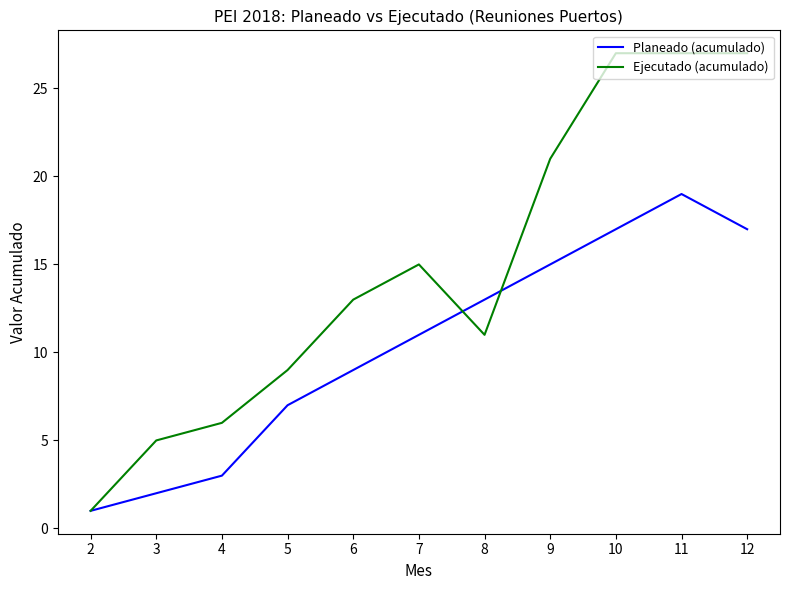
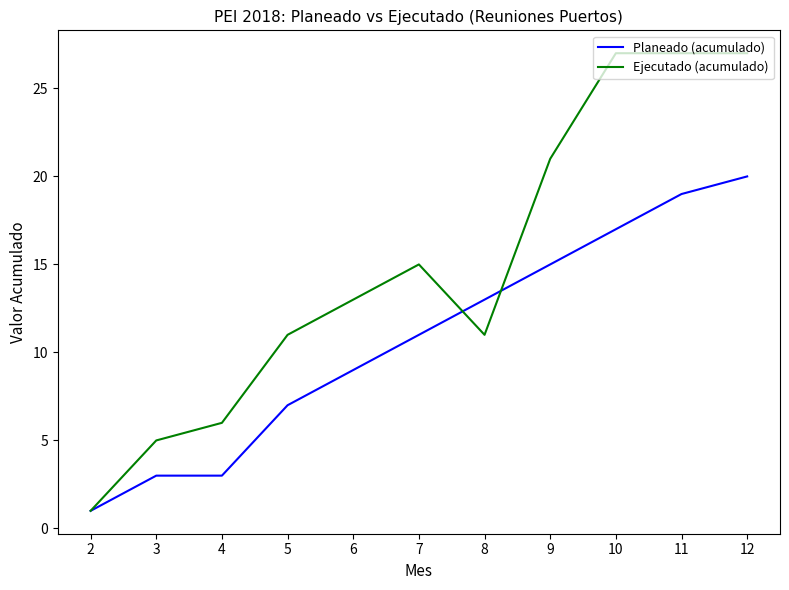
  {
    "Planeado (acumulado)": {
-     "3": 2,
+     "3": 3,
      "4": 3,
      "5": 7,
      "6": 9,
      "7": 11,
      "8": 13,
      "9": 15,
      "10": 17,
      "11": 19,
-     "12": 17
+     "12": 20
    },
    "Ejecutado (acumulado)": {
      "3": 5,
      "4": 6,
-     "5": 9,
+     "5": 11,
      "6": 13,
      "7": 15,
      "8": 11,
      "9": 21
    }
  }
